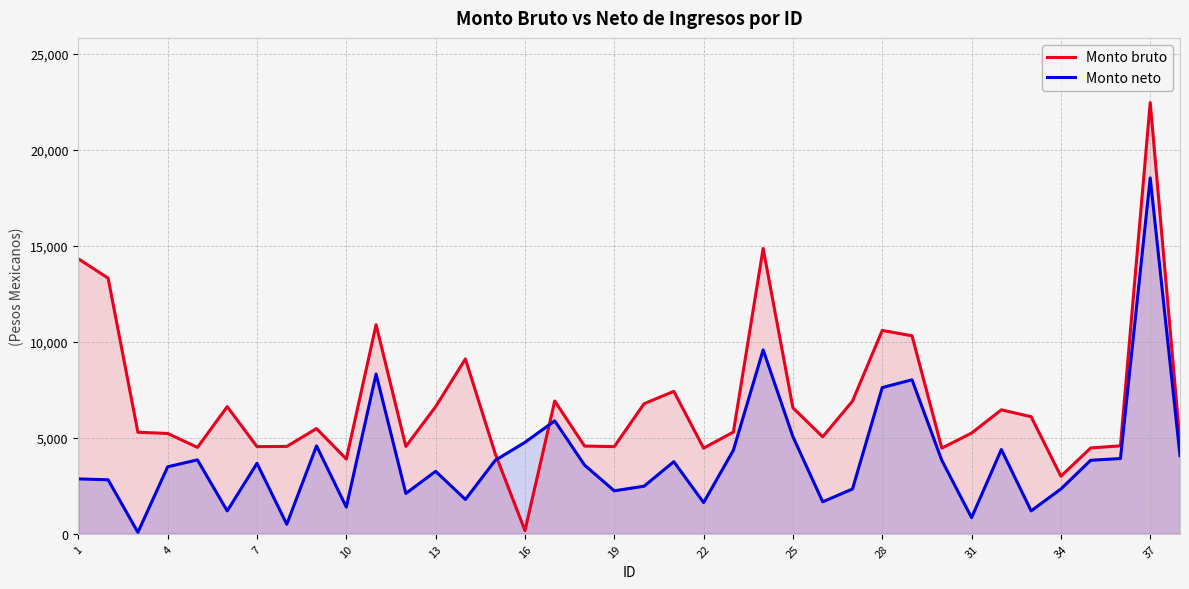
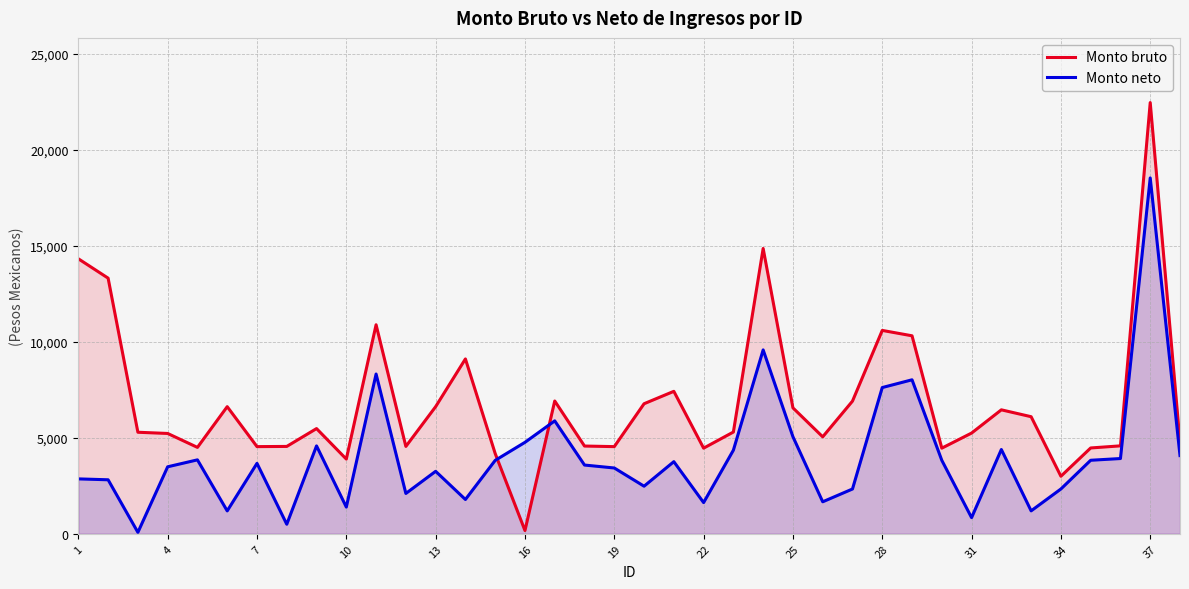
  {
    "Monto bruto": {
      "1": "14,300",
      "4": "5,200",
      "7": "4,500",
      "10": "3,900",
      "13": "6,600",
      "16": "200",
      "19": "4,500",
      "22": "4,500",
      "25": "6,600",
      "28": "10,600",
      "31": "5,200",
      "34": "3,000",
      "37": "22,500"
    },
    "Monto neto": {
      "1": "2,900",
      "4": "3,500",
      "7": "3,700",
      "10": "1,400",
      "13": "3,300",
      "16": "4,800",
-     "19": "2,200",
+     "19": "3,400",
      "22": "1,600",
      "25": "5,100",
      "28": "7,600",
      "31": "800",
      "34": "2,300",
      "37": "18,500"
    }
  }
